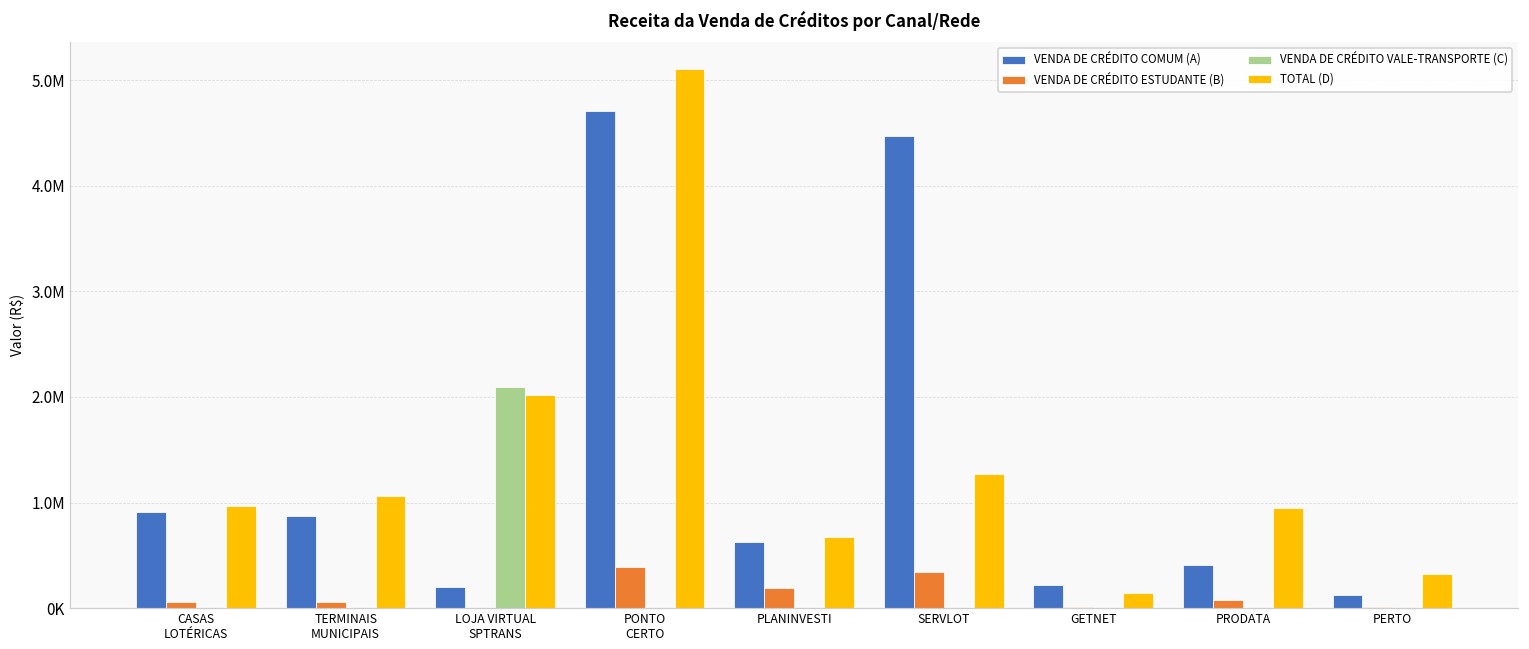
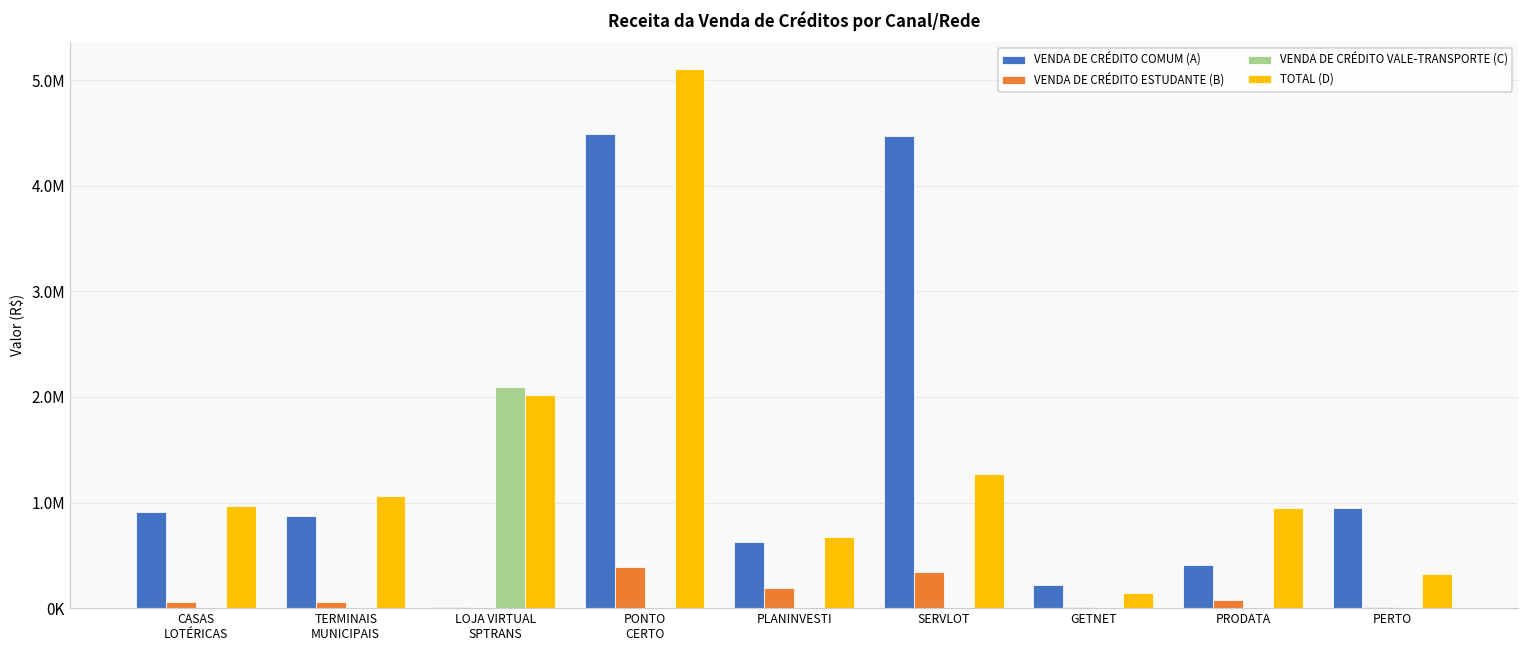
  {
    "VENDA DE CRÉDITO COMUM (A)": {
      "CASAS LOTÉRICAS": 900000,
      "TERMINAIS MUNICIPAIS": 900000,
-     "LOJA VIRTUAL SPTRANS": 200000,
-     "PONTO CERTO": 4700000,
+     "LOJA VIRTUAL SPTRANS": 0,
+     "PONTO CERTO": 4500000,
      "PLANINVESTI": 600000,
      "SERVLOT": 4500000,
      "GETNET": 200000,
      "PRODATA": 400000,
-     "PERTO": 100000
+     "PERTO": 900000
    },
    "VENDA DE CRÉDITO ESTUDANTE (B)": {
      "CASAS LOTÉRICAS": 100000,
      "TERMINAIS MUNICIPAIS": 100000,
      "PONTO CERTO": 400000,
      "PLANINVESTI": 200000,
      "SERVLOT": 300000,
      "PRODATA": 100000
    },
    "VENDA DE CRÉDITO VALE-TRANSPORTE (C)": {
      "CASAS LOTÉRICAS": 0,
      "TERMINAIS MUNICIPAIS": 0,
      "LOJA VIRTUAL SPTRANS": 2100000,
      "PONTO CERTO": 0,
      "PLANINVESTI": 0,
      "SERVLOT": 0,
      "GETNET": 0,
      "PRODATA": 0,
      "PERTO": 0
    },
    "TOTAL (D)": {
      "CASAS LOTÉRICAS": 1000000,
      "TERMINAIS MUNICIPAIS": 1100000,
      "LOJA VIRTUAL SPTRANS": 2000000,
      "PONTO CERTO": 5100000,
      "PLANINVESTI": 700000,
      "SERVLOT": 1300000,
      "GETNET": 100000,
      "PRODATA": 1000000,
      "PERTO": 300000
    }
  }
